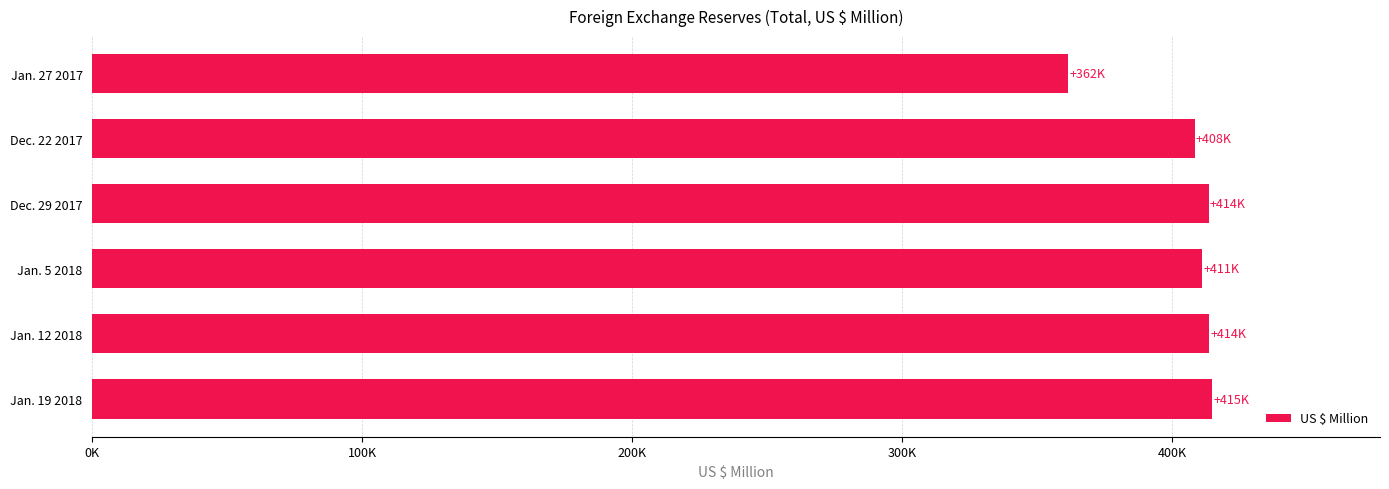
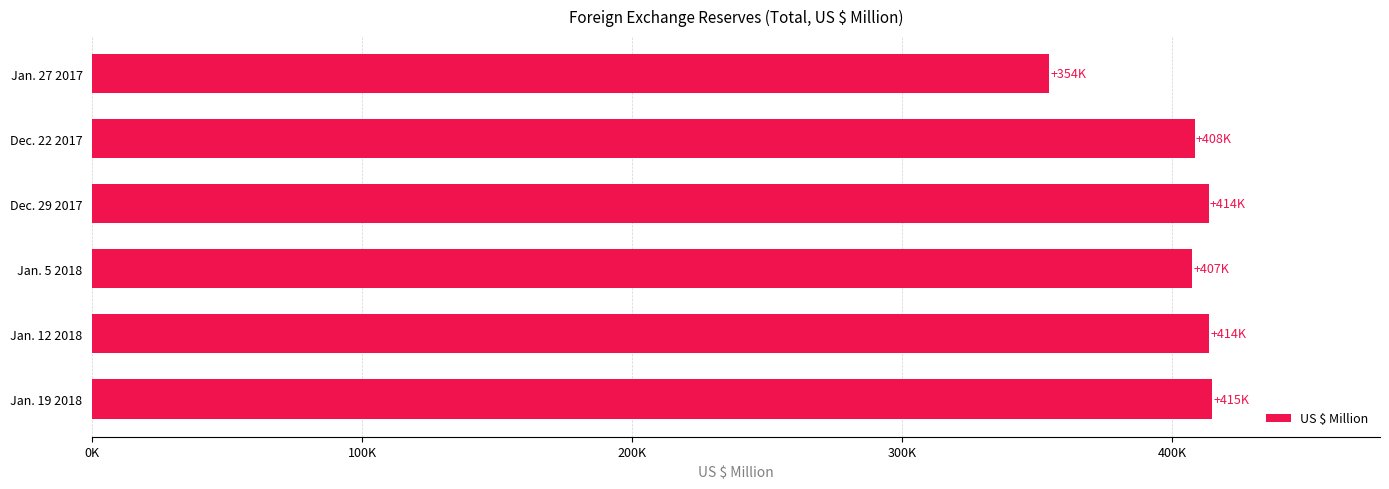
  {
-   "Jan. 27 2017": "+362K",
+   "Jan. 27 2017": "+354K",
    "Dec. 22 2017": "+408K",
    "Dec. 29 2017": "+414K",
-   "Jan. 5 2018": "+411K",
+   "Jan. 5 2018": "+407K",
    "Jan. 12 2018": "+414K",
    "Jan. 19 2018": "+415K"
  }
